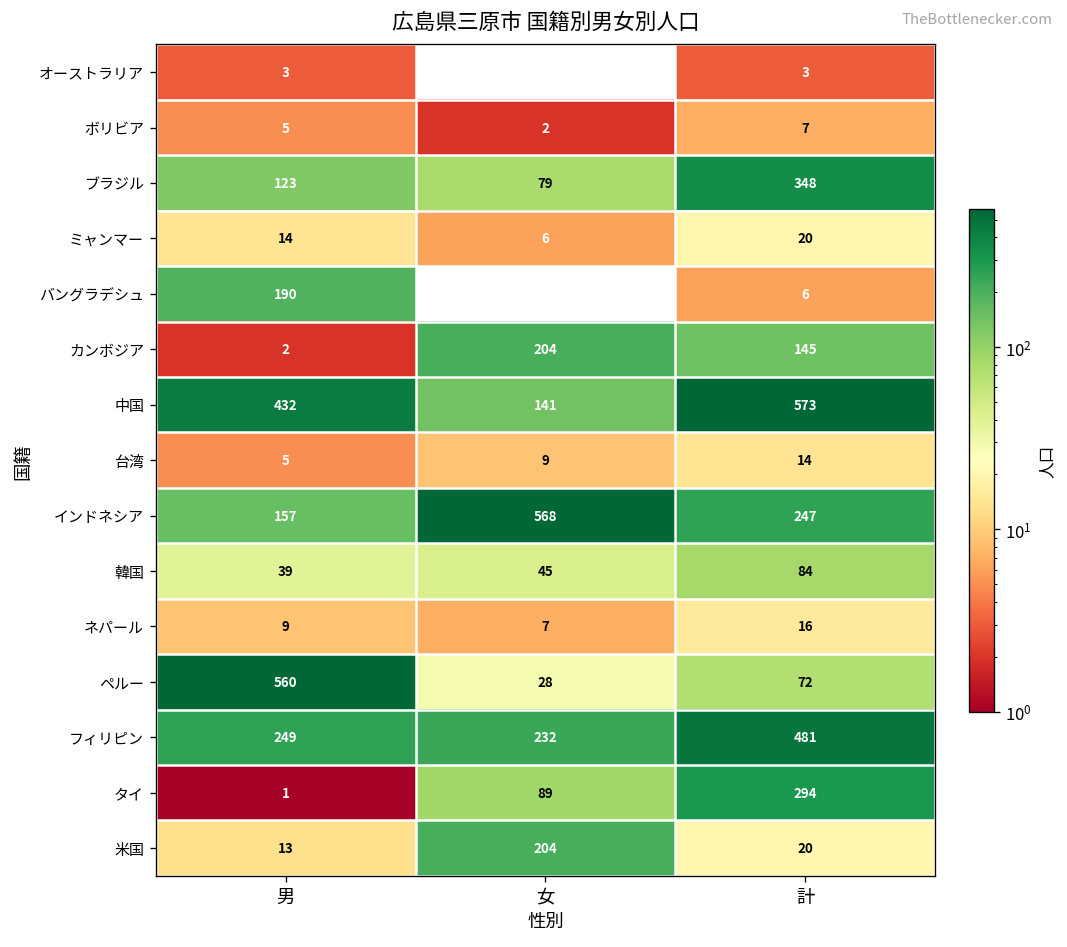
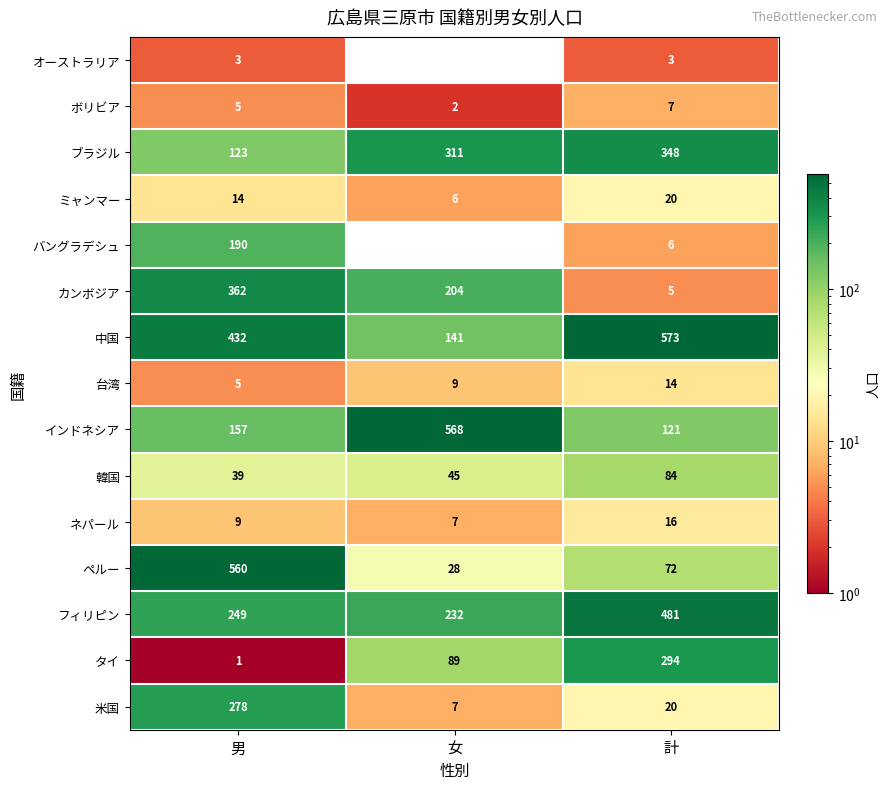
  {
    "オーストラリア": {
      "男": 3,
      "計": 3
    },
    "ボリビア": {
      "男": 5,
      "女": 2,
      "計": 7
    },
    "ブラジル": {
      "男": 123,
-     "女": 79,
+     "女": 311,
      "計": 348
    },
    "ミャンマー": {
      "男": 14,
      "女": 6,
      "計": 20
    },
    "バングラデシュ": {
      "男": 190,
      "計": 6
    },
    "カンボジア": {
-     "男": 2,
+     "男": 362,
      "女": 204,
-     "計": 145
+     "計": 5
    },
    "中国": {
      "男": 432,
      "女": 141,
      "計": 573
    },
    "台湾": {
      "男": 5,
      "女": 9,
      "計": 14
    },
    "インドネシア": {
      "男": 157,
      "女": 568,
-     "計": 247
+     "計": 121
    },
    "韓国": {
      "男": 39,
      "女": 45,
      "計": 84
    },
    "ネパール": {
      "男": 9,
      "女": 7,
      "計": 16
    },
    "ペルー": {
      "男": 560,
      "女": 28,
      "計": 72
    },
    "フィリピン": {
      "男": 249,
      "女": 232,
      "計": 481
    },
    "タイ": {
      "男": 1,
      "女": 89,
      "計": 294
    },
    "米国": {
-     "男": 13,
-     "女": 204,
+     "男": 278,
+     "女": 7,
      "計": 20
    }
  }
